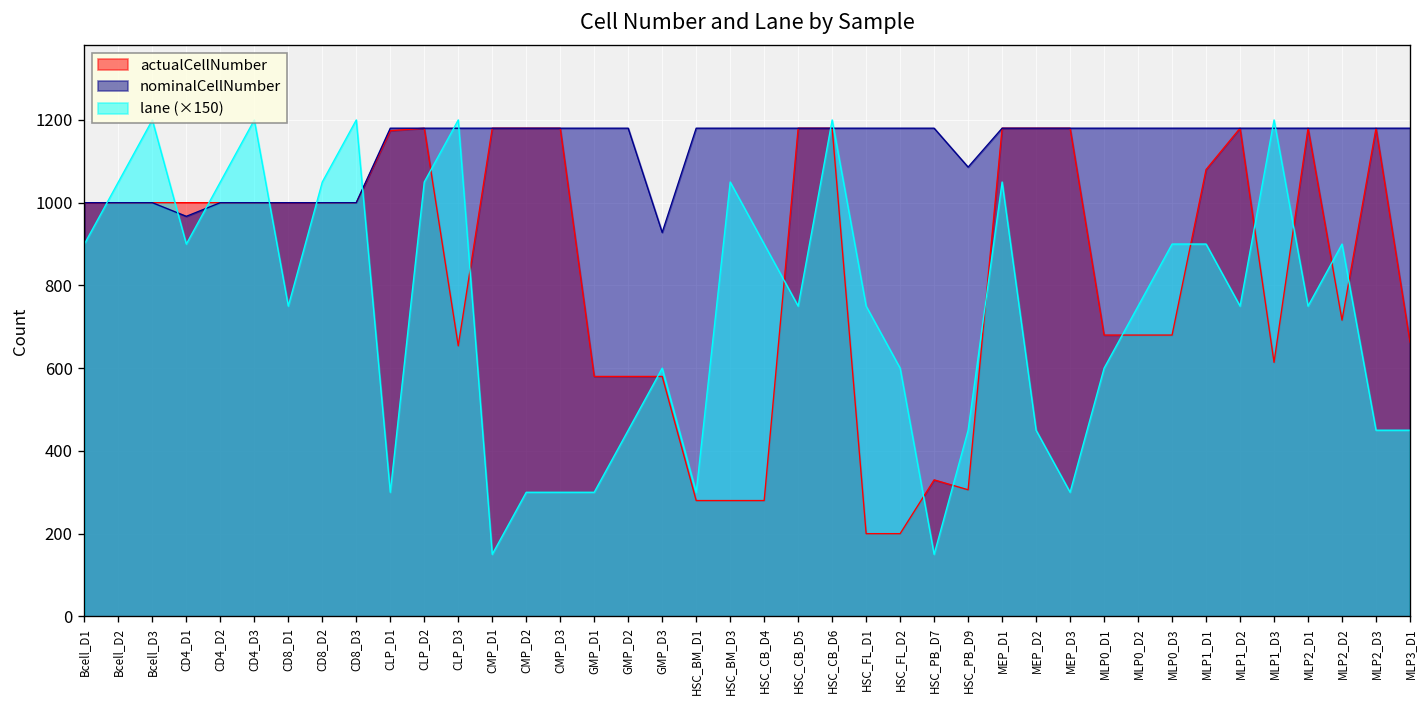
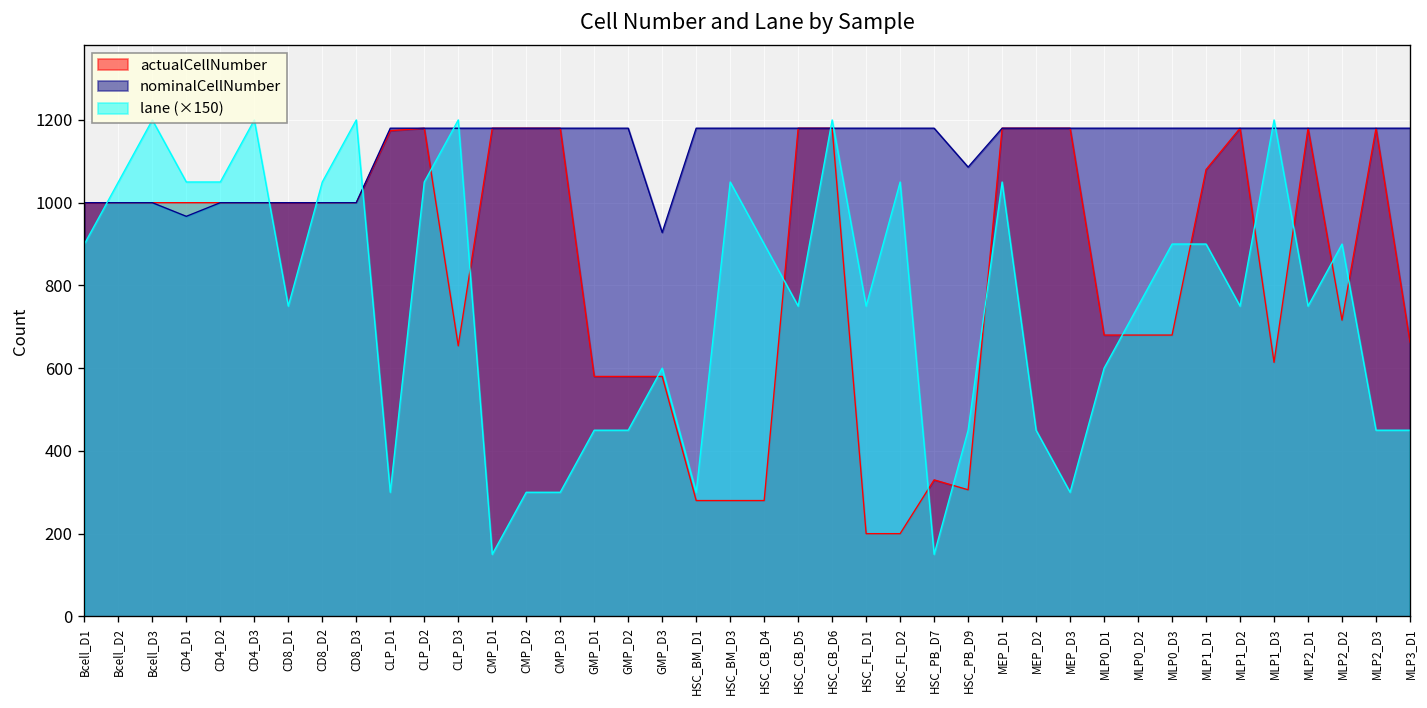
  {
    "actualCellNumber": {
      "CD4_D1": 1000,
      "CLP_D3": 650,
      "GMP_D1": 580,
      "GMP_D2": 580,
      "GMP_D3": 580,
      "HSC_BM_D1": 280,
      "HSC_BM_D3": 280,
      "HSC_CB_D4": 280,
      "HSC_FL_D1": 200,
      "HSC_FL_D2": 200,
      "HSC_PB_D7": 330,
      "HSC_PB_D9": 310,
      "MLP0_D1": 680,
      "MLP0_D2": 680,
      "MLP0_D3": 680,
      "MLP1_D1": 1080,
      "MLP1_D3": 610,
      "MLP2_D2": 720,
      "MLP3_D1": 660
    },
    "nominalCellNumber": {
      "CD4_D1": 970,
      "CLP_D3": 1180,
      "GMP_D1": 1180,
      "GMP_D2": 1180,
      "GMP_D3": 930,
      "HSC_BM_D1": 1180,
      "HSC_BM_D3": 1180,
      "HSC_CB_D4": 1180,
      "HSC_FL_D1": 1180,
      "HSC_FL_D2": 1180,
      "HSC_PB_D7": 1180,
      "HSC_PB_D9": 1090,
      "MLP0_D1": 1180,
      "MLP0_D2": 1180,
      "MLP0_D3": 1180,
      "MLP1_D1": 1180,
      "MLP1_D3": 1180,
      "MLP2_D2": 1180,
      "MLP3_D1": 1180
    },
    "lane (×150)": {
      "Bcell_D1": 900,
      "Bcell_D2": 1050,
-     "CD4_D1": 900,
+     "CD4_D1": 1050,
      "CD4_D2": 1050,
      "CD8_D1": 750,
      "CD8_D2": 1050,
      "CD8_D3": 1200,
      "CLP_D1": 300,
      "CLP_D2": 1050,
      "CLP_D3": 1200,
      "CMP_D1": 150,
      "CMP_D2": 300,
      "CMP_D3": 300,
-     "GMP_D1": 300,
+     "GMP_D1": 450,
      "GMP_D2": 450,
      "GMP_D3": 600,
      "HSC_BM_D1": 300,
      "HSC_BM_D3": 1050,
      "HSC_CB_D4": 900,
      "HSC_CB_D5": 750,
      "HSC_CB_D6": 1200,
      "HSC_FL_D1": 750,
-     "HSC_FL_D2": 600,
+     "HSC_FL_D2": 1050,
      "HSC_PB_D7": 150,
      "HSC_PB_D9": 450,
      "MEP_D1": 1050,
      "MEP_D2": 450,
      "MEP_D3": 300,
      "MLP0_D1": 600,
      "MLP0_D2": 750,
      "MLP0_D3": 900,
      "MLP1_D1": 900,
      "MLP1_D2": 750,
      "MLP1_D3": 1200,
      "MLP2_D1": 750,
      "MLP2_D2": 900,
      "MLP2_D3": 450,
      "MLP3_D1": 450
    }
  }
